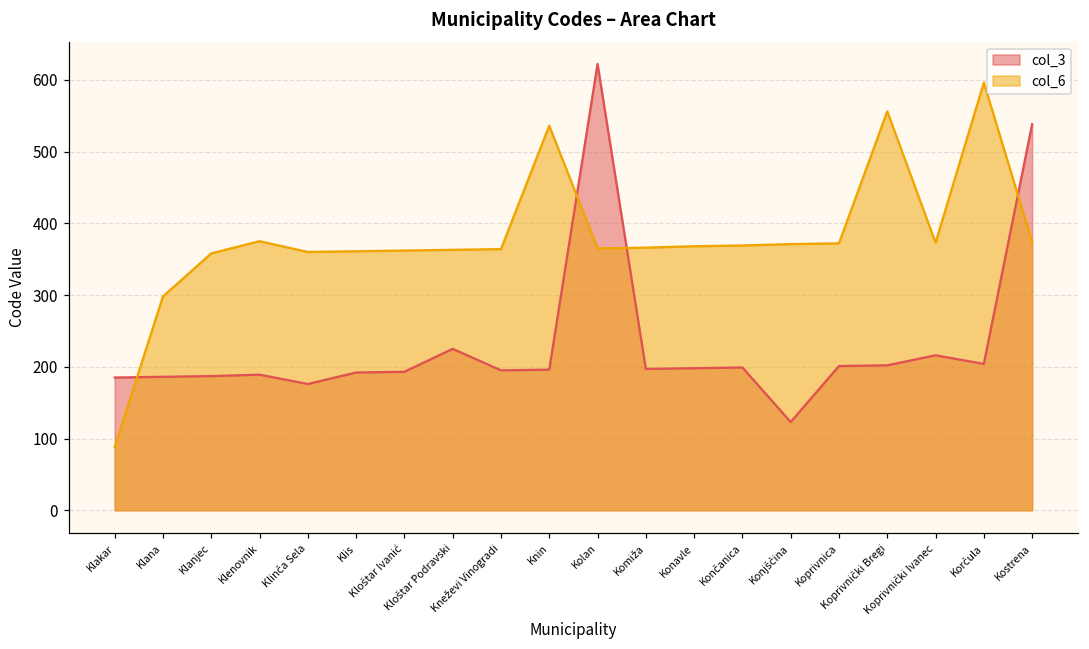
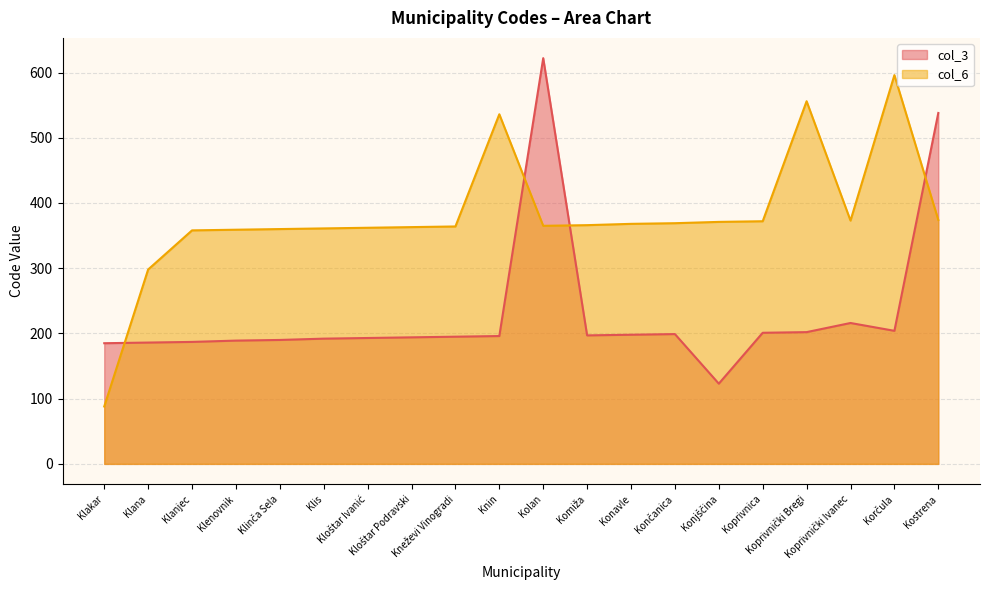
  {
    "col_3": {
      "Klakar": 190,
      "Klana": 190,
      "Klanjec": 190,
      "Klenovnik": 190,
-     "Klinča Sela": 180,
+     "Klinča Sela": 190,
      "Klis": 190,
      "Kloštar Ivanić": 190,
-     "Kloštar Podravski": 230,
+     "Kloštar Podravski": 190,
      "Kneževi Vinogradi": 200,
      "Knin": 200,
      "Kolan": 620,
      "Komiža": 200,
      "Konavle": 200,
      "Končanica": 200,
      "Konjščina": 120,
      "Koprivnica": 200,
      "Koprivnički Bregi": 200,
      "Koprivnički Ivanec": 220,
      "Korčula": 200,
      "Kostrena": 540
    },
    "col_6": {
      "Klakar": 90,
      "Klana": 300,
      "Klanjec": 360,
-     "Klenovnik": 380,
+     "Klenovnik": 360,
      "Klinča Sela": 360,
      "Klis": 360,
      "Kloštar Ivanić": 360,
      "Kloštar Podravski": 360,
      "Kneževi Vinogradi": 360,
      "Knin": 540,
      "Kolan": 370,
      "Komiža": 370,
      "Konavle": 370,
      "Končanica": 370,
      "Konjščina": 370,
      "Koprivnica": 370,
      "Koprivnički Bregi": 560,
      "Koprivnički Ivanec": 370,
      "Korčula": 600,
      "Kostrena": 370
    }
  }
